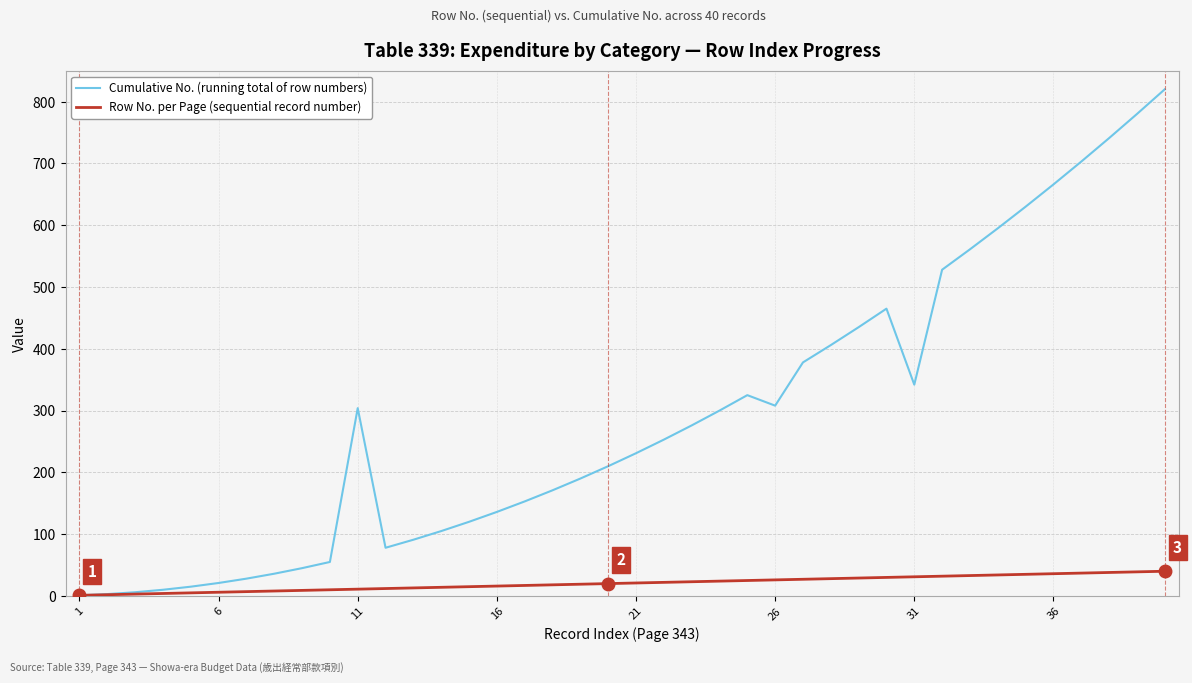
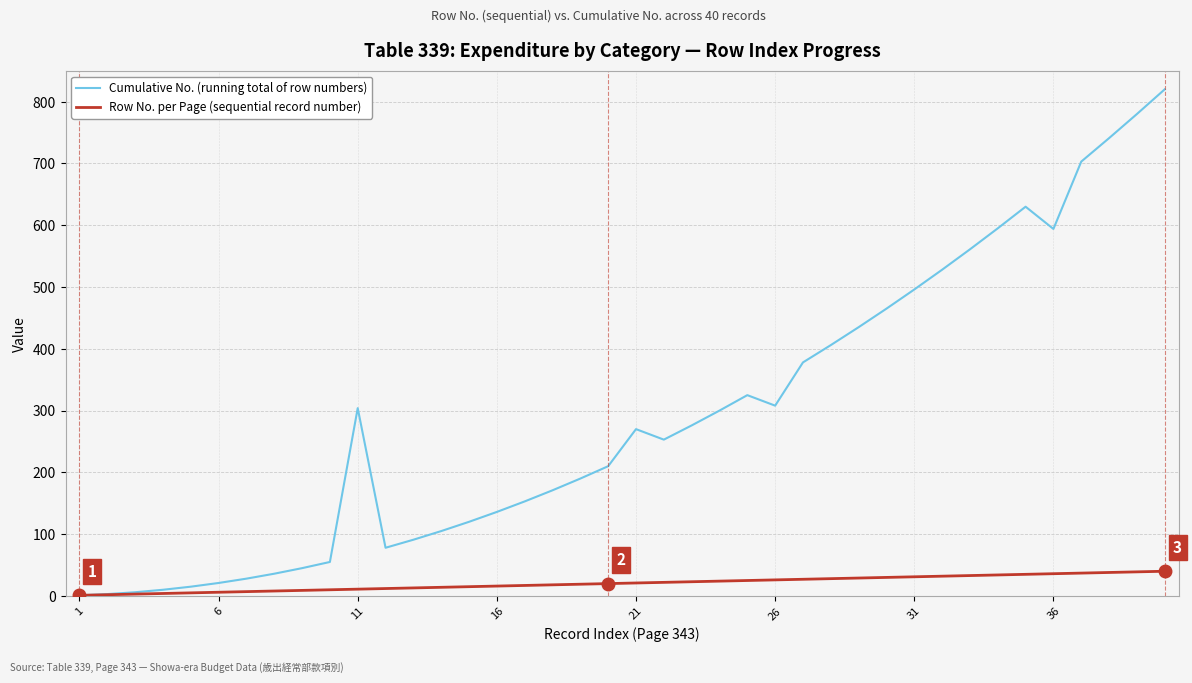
  {
    "Cumulative No. (running total of row numbers)": {
      "6": 20,
      "11": 300,
      "16": 140,
-     "21": 230,
+     "21": 270,
      "26": 310,
-     "31": 340,
-     "36": 670
+     "31": 500,
+     "36": 590
    }
  }
